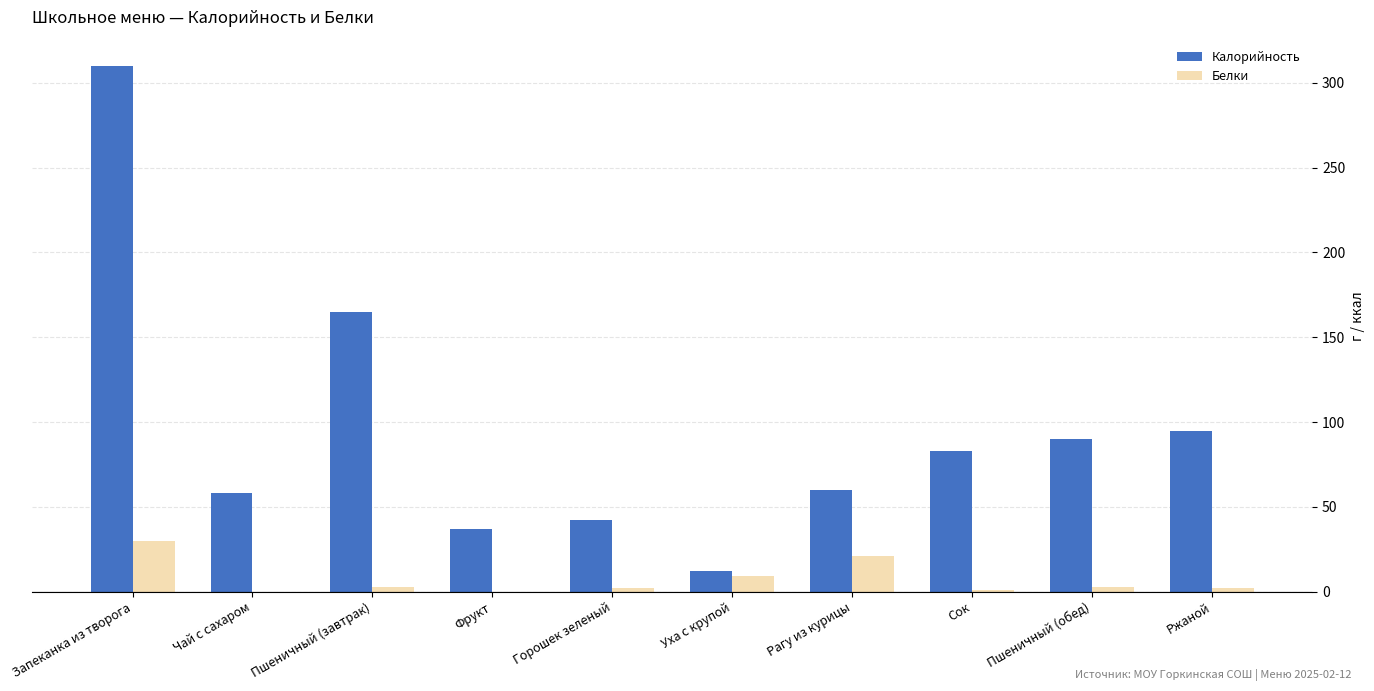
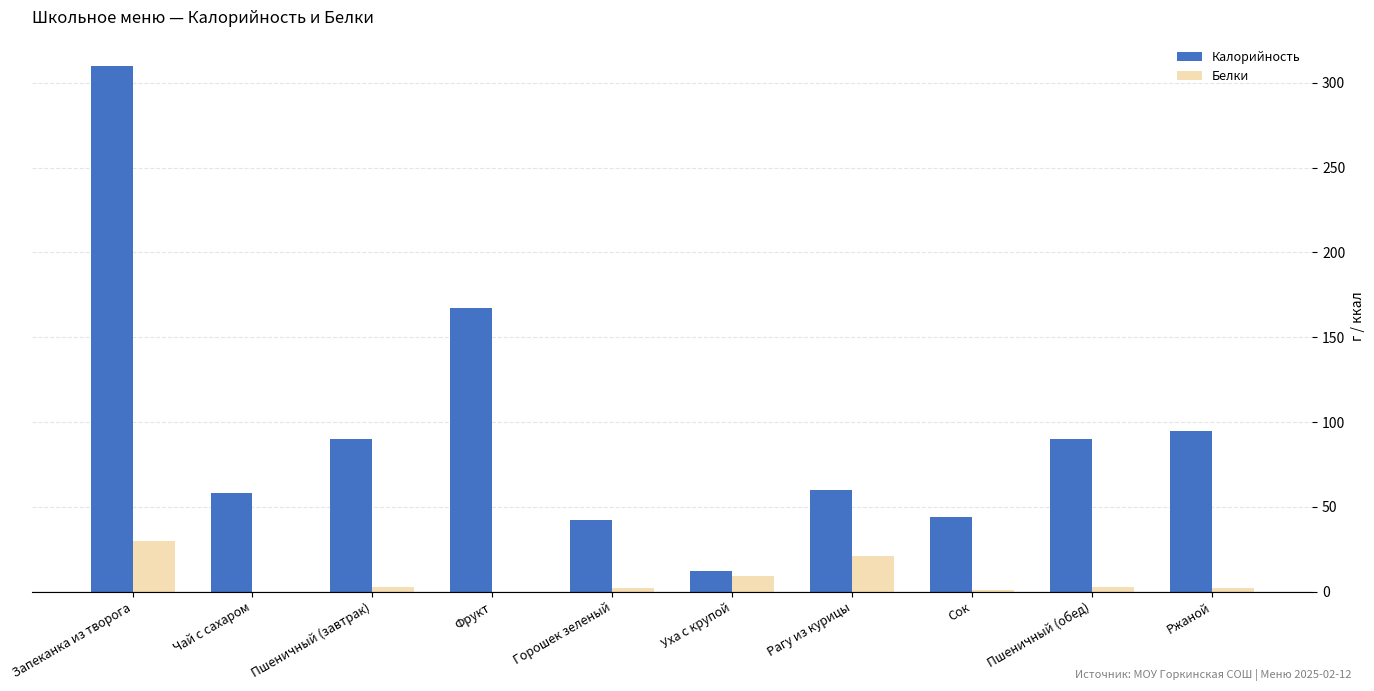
  {
    "Калорийность": {
      "Запеканка из творога": 310,
      "Чай с сахаром": 58,
-     "Пшеничный (завтрак)": 165,
-     "Фрукт": 37,
+     "Пшеничный (завтрак)": 90,
+     "Фрукт": 167,
      "Горошек зеленый": 42,
      "Уха с крупой": 12,
      "Рагу из курицы": 60,
-     "Сок": 83,
+     "Сок": 44,
      "Пшеничный (обед)": 90,
      "Ржаной": 95
    }
  }
